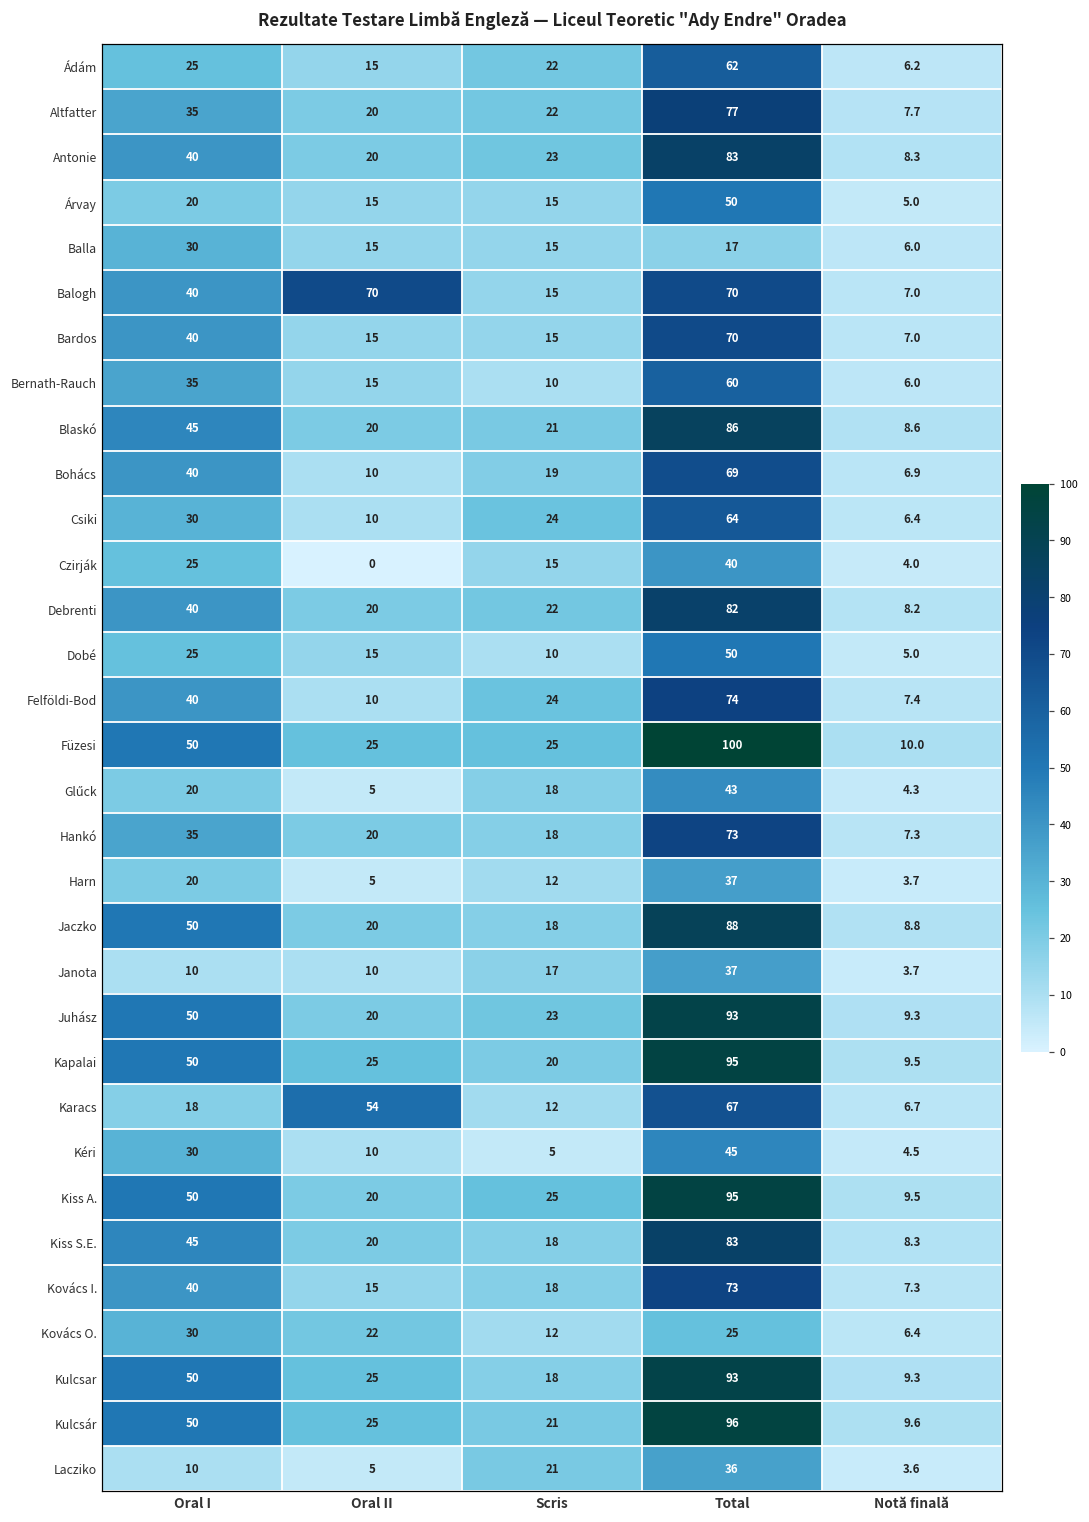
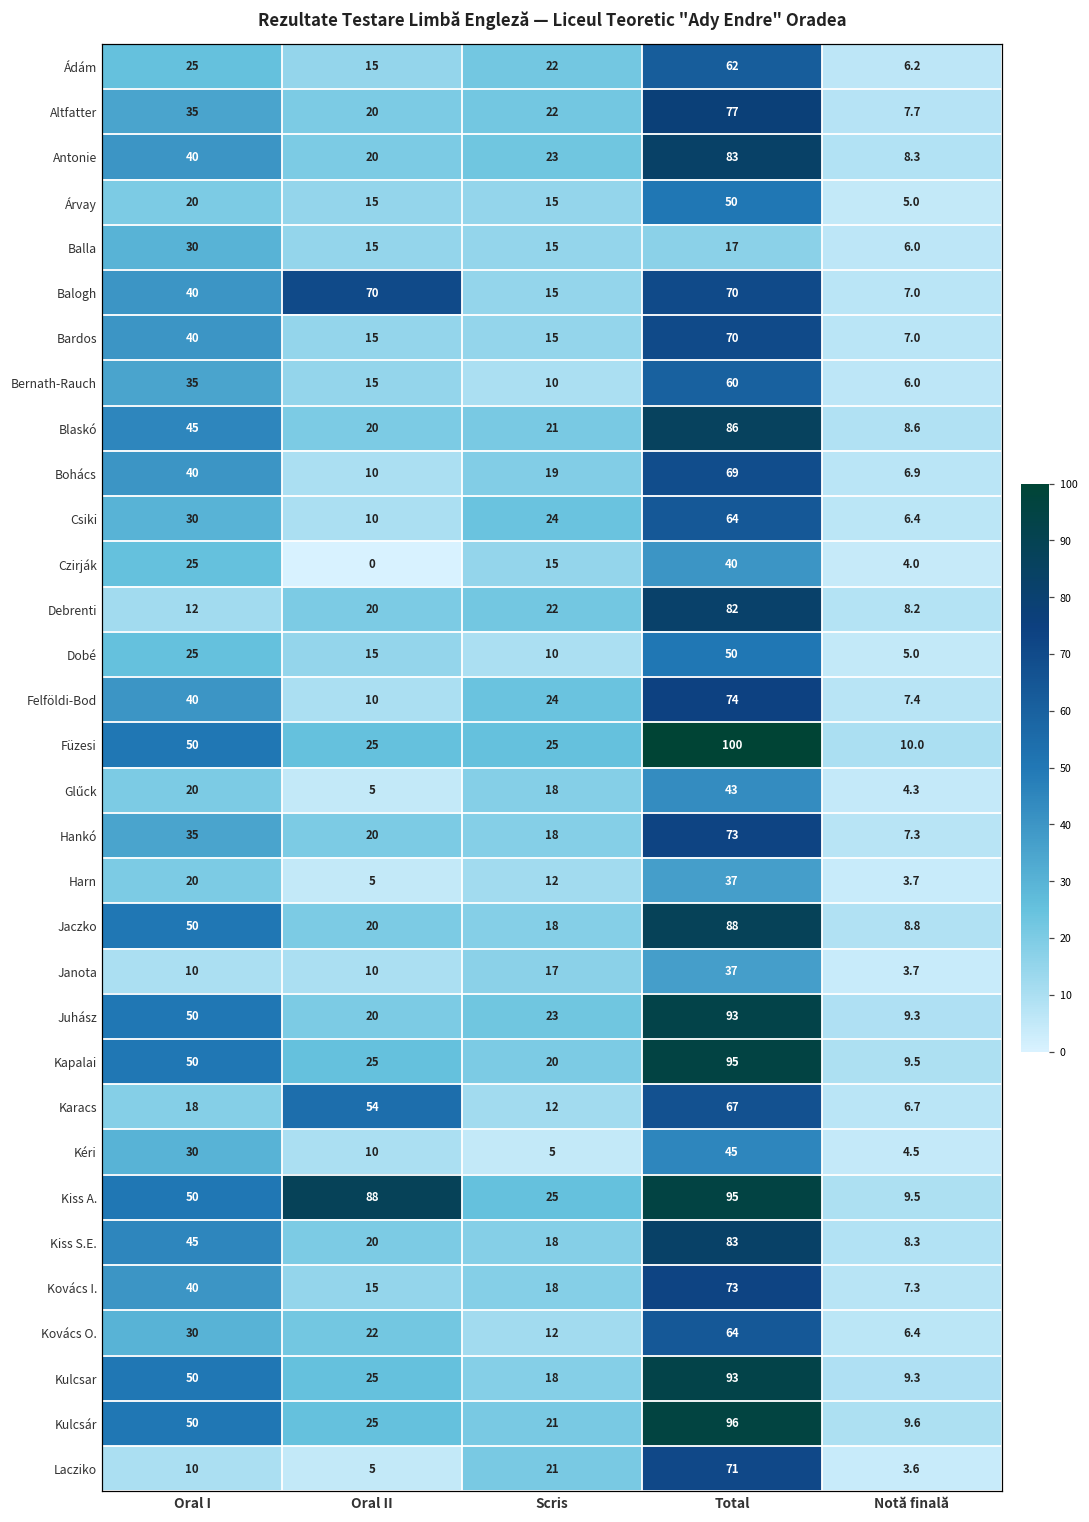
  {
    "Ádám": {
      "Oral I": 25,
      "Oral II": 15,
      "Scris": 22,
      "Total": 62,
      "Notă finală": 6.2
    },
    "Altfatter": {
      "Oral I": 35,
      "Oral II": 20,
      "Scris": 22,
      "Total": 77,
      "Notă finală": 7.7
    },
    "Antonie": {
      "Oral I": 40,
      "Oral II": 20,
      "Scris": 23,
      "Total": 83,
      "Notă finală": 8.3
    },
    "Árvay": {
      "Oral I": 20,
      "Oral II": 15,
      "Scris": 15,
      "Total": 50,
      "Notă finală": 5.0
    },
    "Balla": {
      "Oral I": 30,
      "Oral II": 15,
      "Scris": 15,
      "Total": 17,
      "Notă finală": 6.0
    },
    "Balogh": {
      "Oral I": 40,
      "Oral II": 70,
      "Scris": 15,
      "Total": 70,
      "Notă finală": 7.0
    },
    "Bardos": {
      "Oral I": 40,
      "Oral II": 15,
      "Scris": 15,
      "Total": 70,
      "Notă finală": 7.0
    },
    "Bernath-Rauch": {
      "Oral I": 35,
      "Oral II": 15,
      "Scris": 10,
      "Total": 60,
      "Notă finală": 6.0
    },
    "Blaskó": {
      "Oral I": 45,
      "Oral II": 20,
      "Scris": 21,
      "Total": 86,
      "Notă finală": 8.6
    },
    "Bohács": {
      "Oral I": 40,
      "Oral II": 10,
      "Scris": 19,
      "Total": 69,
      "Notă finală": 6.9
    },
    "Csiki": {
      "Oral I": 30,
      "Oral II": 10,
      "Scris": 24,
      "Total": 64,
      "Notă finală": 6.4
    },
    "Czirják": {
      "Oral I": 25,
      "Oral II": 0,
      "Scris": 15,
      "Total": 40,
      "Notă finală": 4.0
    },
    "Debrenti": {
-     "Oral I": 40,
+     "Oral I": 12,
      "Oral II": 20,
      "Scris": 22,
      "Total": 82,
      "Notă finală": 8.2
    },
    "Dobé": {
      "Oral I": 25,
      "Oral II": 15,
      "Scris": 10,
      "Total": 50,
      "Notă finală": 5.0
    },
    "Felföldi-Bod": {
      "Oral I": 40,
      "Oral II": 10,
      "Scris": 24,
      "Total": 74,
      "Notă finală": 7.4
    },
    "Füzesi": {
      "Oral I": 50,
      "Oral II": 25,
      "Scris": 25,
      "Total": 100,
      "Notă finală": 10.0
    },
    "Glűck": {
      "Oral I": 20,
      "Oral II": 5,
      "Scris": 18,
      "Total": 43,
      "Notă finală": 4.3
    },
    "Hankó": {
      "Oral I": 35,
      "Oral II": 20,
      "Scris": 18,
      "Total": 73,
      "Notă finală": 7.3
    },
    "Harn": {
      "Oral I": 20,
      "Oral II": 5,
      "Scris": 12,
      "Total": 37,
      "Notă finală": 3.7
    },
    "Jaczko": {
      "Oral I": 50,
      "Oral II": 20,
      "Scris": 18,
      "Total": 88,
      "Notă finală": 8.8
    },
    "Janota": {
      "Oral I": 10,
      "Oral II": 10,
      "Scris": 17,
      "Total": 37,
      "Notă finală": 3.7
    },
    "Juhász": {
      "Oral I": 50,
      "Oral II": 20,
      "Scris": 23,
      "Total": 93,
      "Notă finală": 9.3
    },
    "Kapalai": {
      "Oral I": 50,
      "Oral II": 25,
      "Scris": 20,
      "Total": 95,
      "Notă finală": 9.5
    },
    "Karacs": {
      "Oral I": 18,
      "Oral II": 54,
      "Scris": 12,
      "Total": 67,
      "Notă finală": 6.7
    },
    "Kéri": {
      "Oral I": 30,
      "Oral II": 10,
      "Scris": 5,
      "Total": 45,
      "Notă finală": 4.5
    },
    "Kiss A.": {
      "Oral I": 50,
-     "Oral II": 20,
+     "Oral II": 88,
      "Scris": 25,
      "Total": 95,
      "Notă finală": 9.5
    },
    "Kiss S.E.": {
      "Oral I": 45,
      "Oral II": 20,
      "Scris": 18,
      "Total": 83,
      "Notă finală": 8.3
    },
    "Kovács I.": {
      "Oral I": 40,
      "Oral II": 15,
      "Scris": 18,
      "Total": 73,
      "Notă finală": 7.3
    },
    "Kovács O.": {
      "Oral I": 30,
      "Oral II": 22,
      "Scris": 12,
-     "Total": 25,
+     "Total": 64,
      "Notă finală": 6.4
    },
    "Kulcsar": {
      "Oral I": 50,
      "Oral II": 25,
      "Scris": 18,
      "Total": 93,
      "Notă finală": 9.3
    },
    "Kulcsár": {
      "Oral I": 50,
      "Oral II": 25,
      "Scris": 21,
      "Total": 96,
      "Notă finală": 9.6
    },
    "Lacziko": {
      "Oral I": 10,
      "Oral II": 5,
      "Scris": 21,
-     "Total": 36,
+     "Total": 71,
      "Notă finală": 3.6
    }
  }
